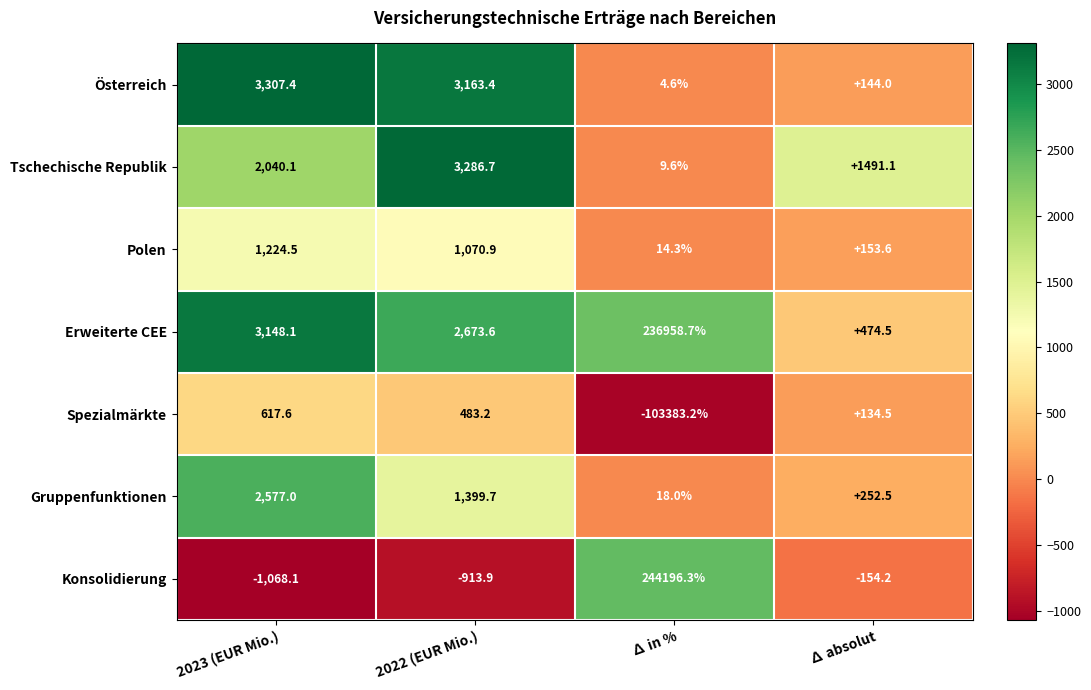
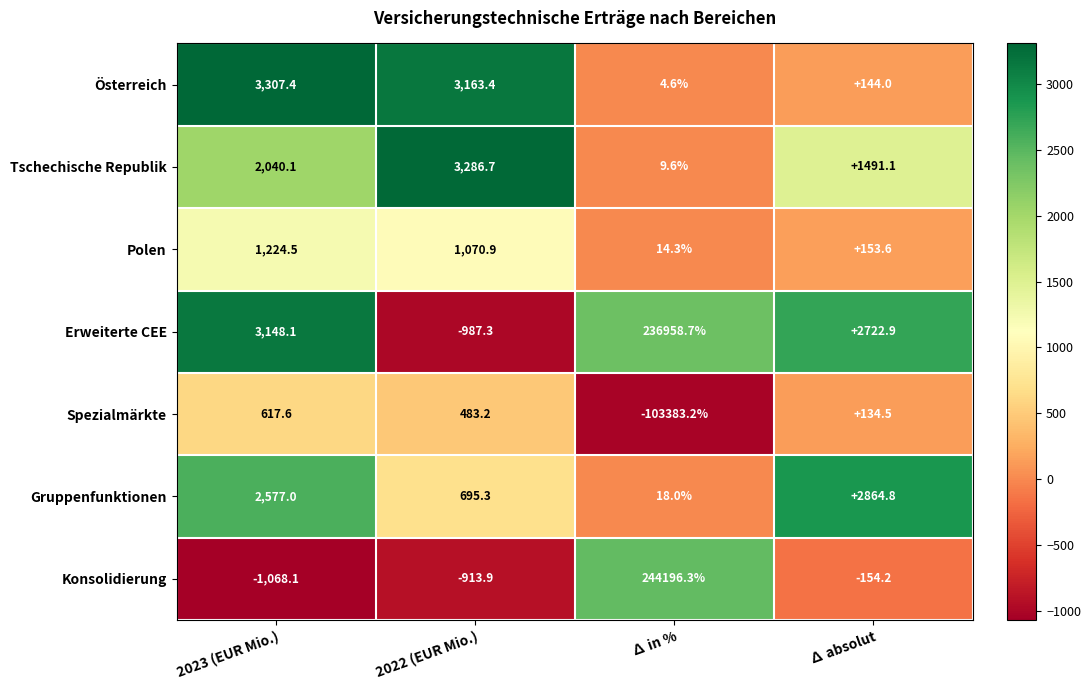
  {
    "Österreich": {
      "2023 (EUR Mio.)": "3,307.4",
      "2022 (EUR Mio.)": "3,163.4",
      "∆ in %": "4.6%",
      "∆ absolut": "+144.0"
    },
    "Tschechische Republik": {
      "2023 (EUR Mio.)": "2,040.1",
      "2022 (EUR Mio.)": "3,286.7",
      "∆ in %": "9.6%",
      "∆ absolut": "+1491.1"
    },
    "Polen": {
      "2023 (EUR Mio.)": "1,224.5",
      "2022 (EUR Mio.)": "1,070.9",
      "∆ in %": "14.3%",
      "∆ absolut": "+153.6"
    },
    "Erweiterte CEE": {
      "2023 (EUR Mio.)": "3,148.1",
-     "2022 (EUR Mio.)": "2,673.6",
+     "2022 (EUR Mio.)": "-987.3",
      "∆ in %": "236958.7%",
-     "∆ absolut": "+474.5"
+     "∆ absolut": "+2722.9"
    },
    "Spezialmärkte": {
      "2023 (EUR Mio.)": "617.6",
      "2022 (EUR Mio.)": "483.2",
      "∆ in %": "-103383.2%",
      "∆ absolut": "+134.5"
    },
    "Gruppenfunktionen": {
      "2023 (EUR Mio.)": "2,577.0",
-     "2022 (EUR Mio.)": "1,399.7",
+     "2022 (EUR Mio.)": "695.3",
      "∆ in %": "18.0%",
-     "∆ absolut": "+252.5"
+     "∆ absolut": "+2864.8"
    },
    "Konsolidierung": {
      "2023 (EUR Mio.)": "-1,068.1",
      "2022 (EUR Mio.)": "-913.9",
      "∆ in %": "244196.3%",
      "∆ absolut": "-154.2"
    }
  }
